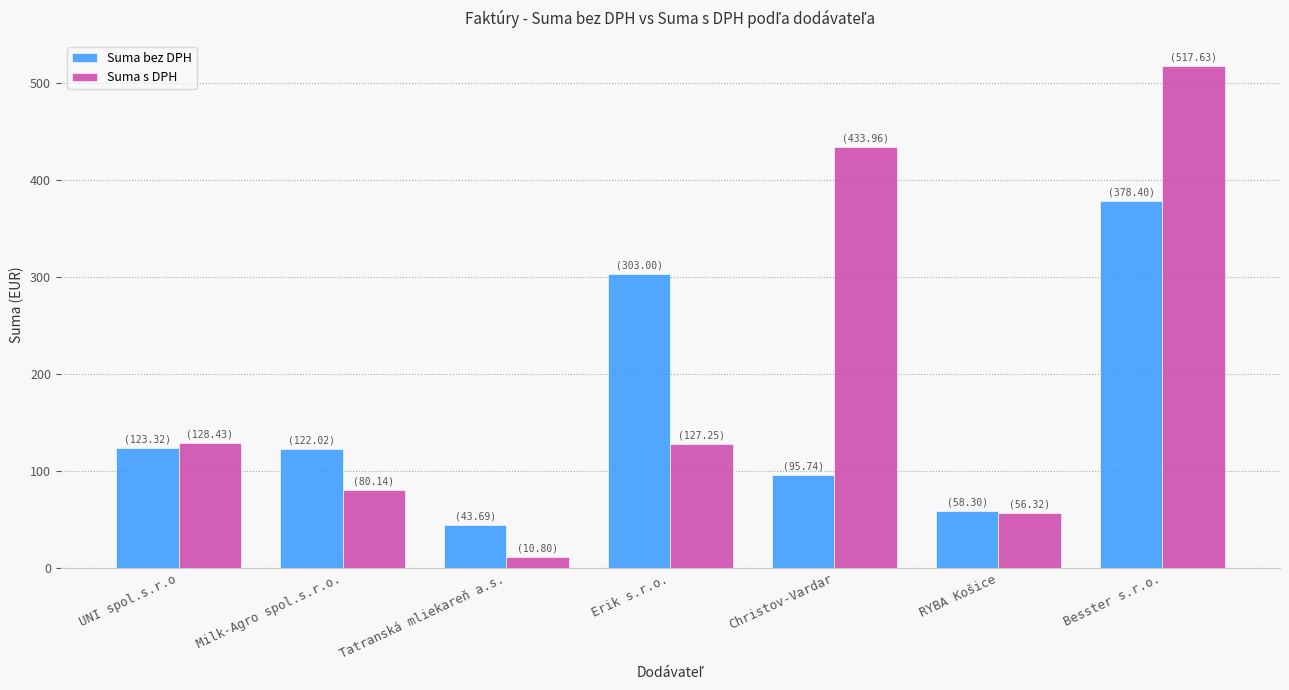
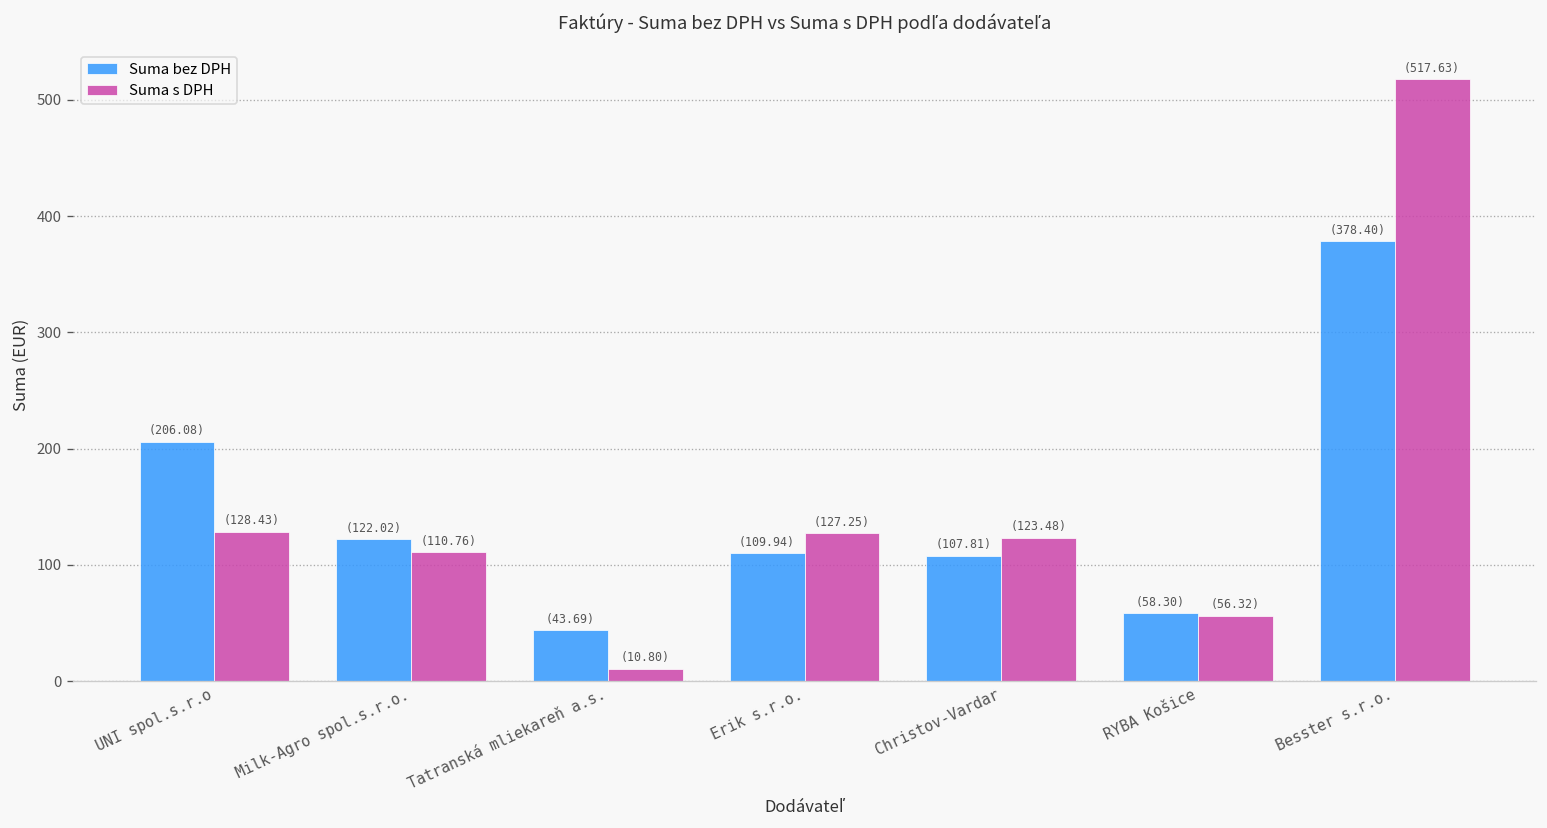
  {
    "Suma bez DPH": {
-     "UNI spol.s.r.o": "(123.32)",
+     "UNI spol.s.r.o": "(206.08)",
      "Milk-Agro spol.s.r.o.": "(122.02)",
      "Tatranská mliekareň a.s.": "(43.69)",
-     "Erik s.r.o.": "(303.00)",
-     "Christov-Vardar": "(95.74)",
+     "Erik s.r.o.": "(109.94)",
+     "Christov-Vardar": "(107.81)",
      "RYBA Košice": "(58.30)",
      "Besster s.r.o.": "(378.40)"
    },
    "Suma s DPH": {
      "UNI spol.s.r.o": "(128.43)",
-     "Milk-Agro spol.s.r.o.": "(80.14)",
+     "Milk-Agro spol.s.r.o.": "(110.76)",
      "Tatranská mliekareň a.s.": "(10.80)",
      "Erik s.r.o.": "(127.25)",
-     "Christov-Vardar": "(433.96)",
+     "Christov-Vardar": "(123.48)",
      "RYBA Košice": "(56.32)",
      "Besster s.r.o.": "(517.63)"
    }
  }
